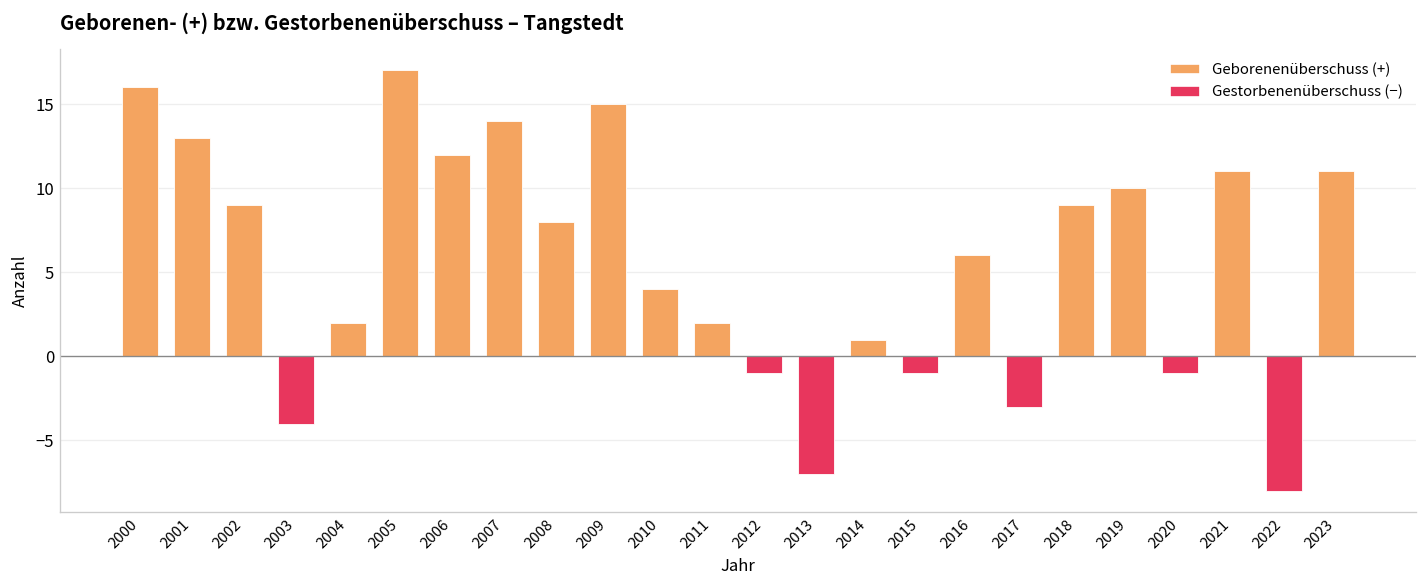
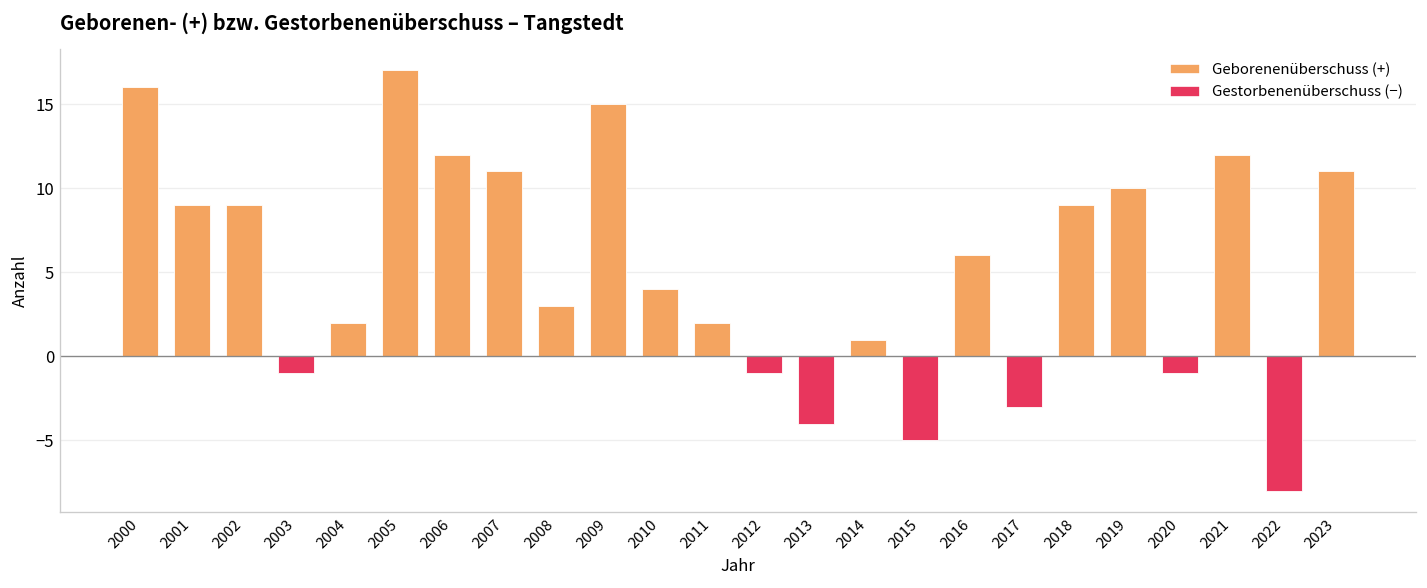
  {
    "2000": 16,
-   "2001": 13,
+   "2001": 9,
    "2002": 9,
-   "2003": -4,
+   "2003": -1,
    "2004": 2,
    "2005": 17,
    "2006": 12,
-   "2007": 14,
-   "2008": 8,
+   "2007": 11,
+   "2008": 3,
    "2009": 15,
    "2010": 4,
    "2011": 2,
    "2012": -1,
-   "2013": -7,
+   "2013": -4,
    "2014": 1,
-   "2015": -1,
+   "2015": -5,
    "2016": 6,
    "2017": -3,
    "2018": 9,
    "2019": 10,
    "2020": -1,
-   "2021": 11,
+   "2021": 12,
    "2022": -8,
    "2023": 11
  }
